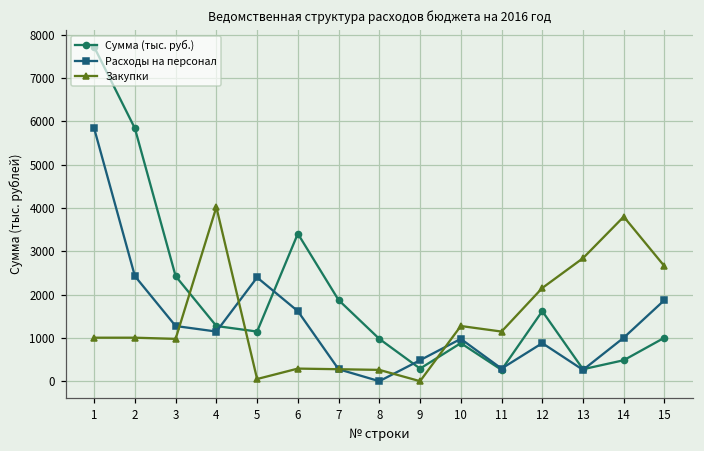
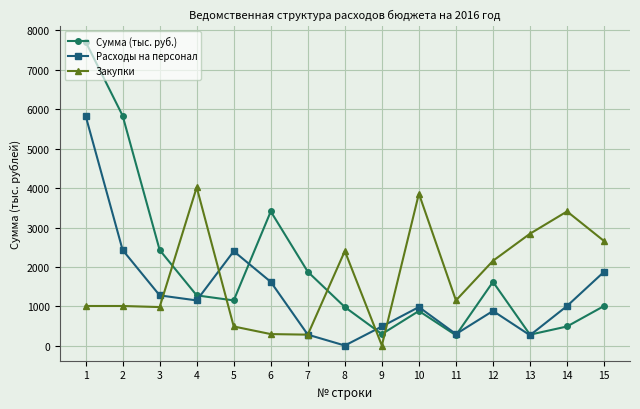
  {
    "Закупки": {
      "1": 1000,
      "2": 1000,
      "3": 1000,
      "4": 4000,
-     "5": 100,
+     "5": 500,
      "6": 300,
-     "8": 300,
+     "8": 2400,
      "9": 0,
-     "10": 1300,
+     "10": 3900,
      "11": 1200,
      "12": 2200,
      "13": 2800,
-     "14": 3800,
+     "14": 3400,
      "15": 2700
    }
  }
